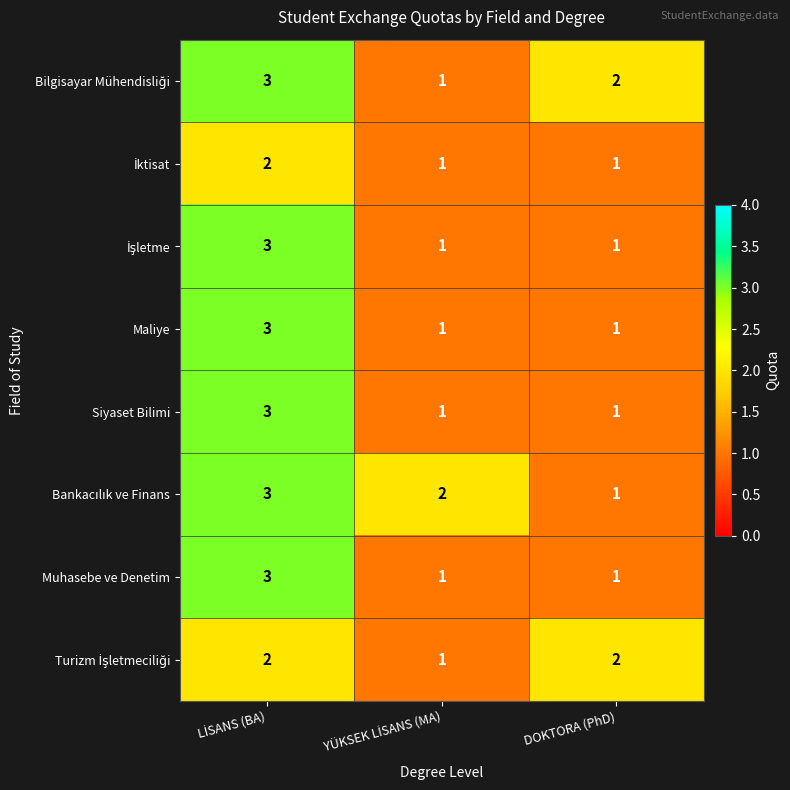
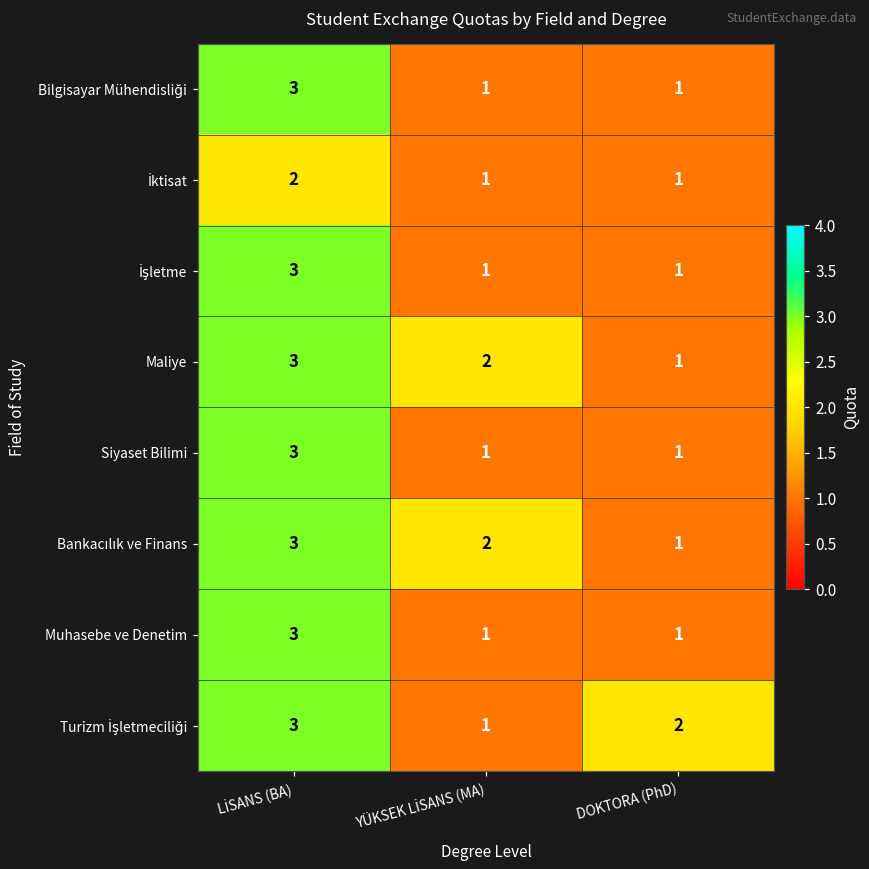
  {
    "Bilgisayar Mühendisliği": {
      "LİSANS (BA)": 3,
      "YÜKSEK LİSANS (MA)": 1,
-     "DOKTORA (PhD)": 2
+     "DOKTORA (PhD)": 1
    },
    "İktisat": {
      "LİSANS (BA)": 2,
      "YÜKSEK LİSANS (MA)": 1,
      "DOKTORA (PhD)": 1
    },
    "İşletme": {
      "LİSANS (BA)": 3,
      "YÜKSEK LİSANS (MA)": 1,
      "DOKTORA (PhD)": 1
    },
    "Maliye": {
      "LİSANS (BA)": 3,
-     "YÜKSEK LİSANS (MA)": 1,
+     "YÜKSEK LİSANS (MA)": 2,
      "DOKTORA (PhD)": 1
    },
    "Siyaset Bilimi": {
      "LİSANS (BA)": 3,
      "YÜKSEK LİSANS (MA)": 1,
      "DOKTORA (PhD)": 1
    },
    "Bankacılık ve Finans": {
      "LİSANS (BA)": 3,
      "YÜKSEK LİSANS (MA)": 2,
      "DOKTORA (PhD)": 1
    },
    "Muhasebe ve Denetim": {
      "LİSANS (BA)": 3,
      "YÜKSEK LİSANS (MA)": 1,
      "DOKTORA (PhD)": 1
    },
    "Turizm İşletmeciliği": {
-     "LİSANS (BA)": 2,
+     "LİSANS (BA)": 3,
      "YÜKSEK LİSANS (MA)": 1,
      "DOKTORA (PhD)": 2
    }
  }
